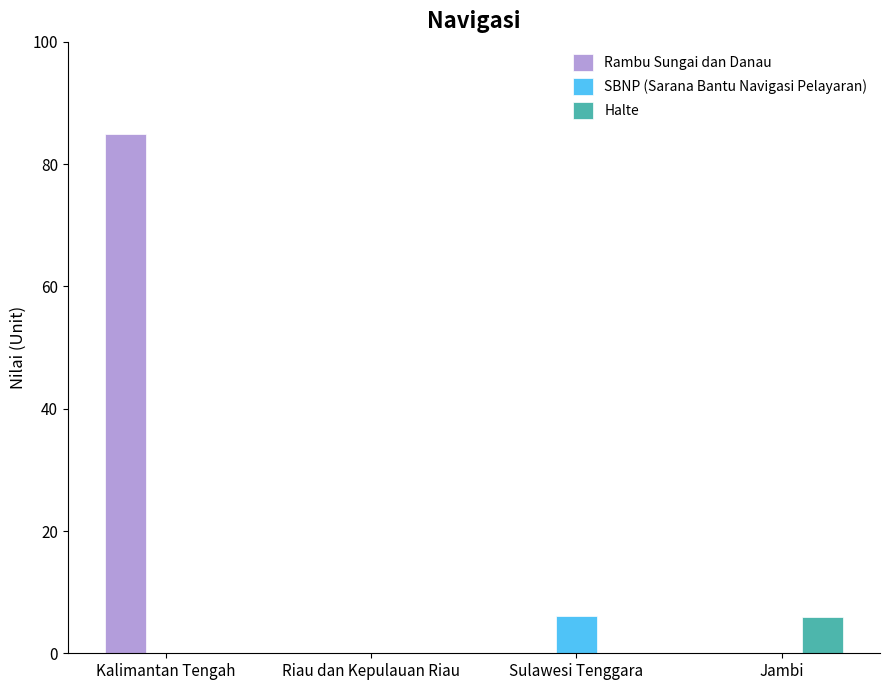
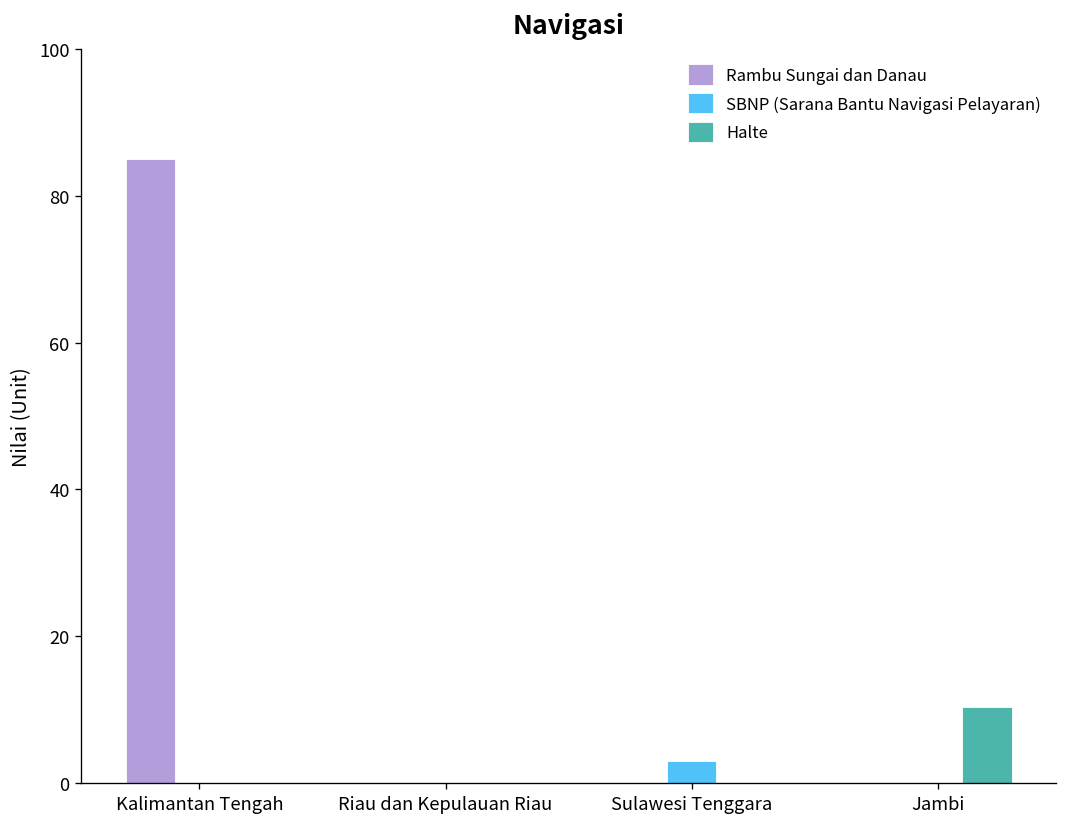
  {
    "Rambu Sungai dan Danau": {
      "Kalimantan Tengah": 85,
      "Riau dan Kepulauan Riau": 0,
      "Sulawesi Tenggara": 0,
      "Jambi": 0
    },
    "SBNP (Sarana Bantu Navigasi Pelayaran)": {
      "Kalimantan Tengah": 0,
      "Riau dan Kepulauan Riau": 0,
-     "Sulawesi Tenggara": 6,
+     "Sulawesi Tenggara": 3,
      "Jambi": 0
    },
    "Halte": {
      "Kalimantan Tengah": 0,
      "Riau dan Kepulauan Riau": 0,
      "Sulawesi Tenggara": 0,
-     "Jambi": 6
+     "Jambi": 10
    }
  }
